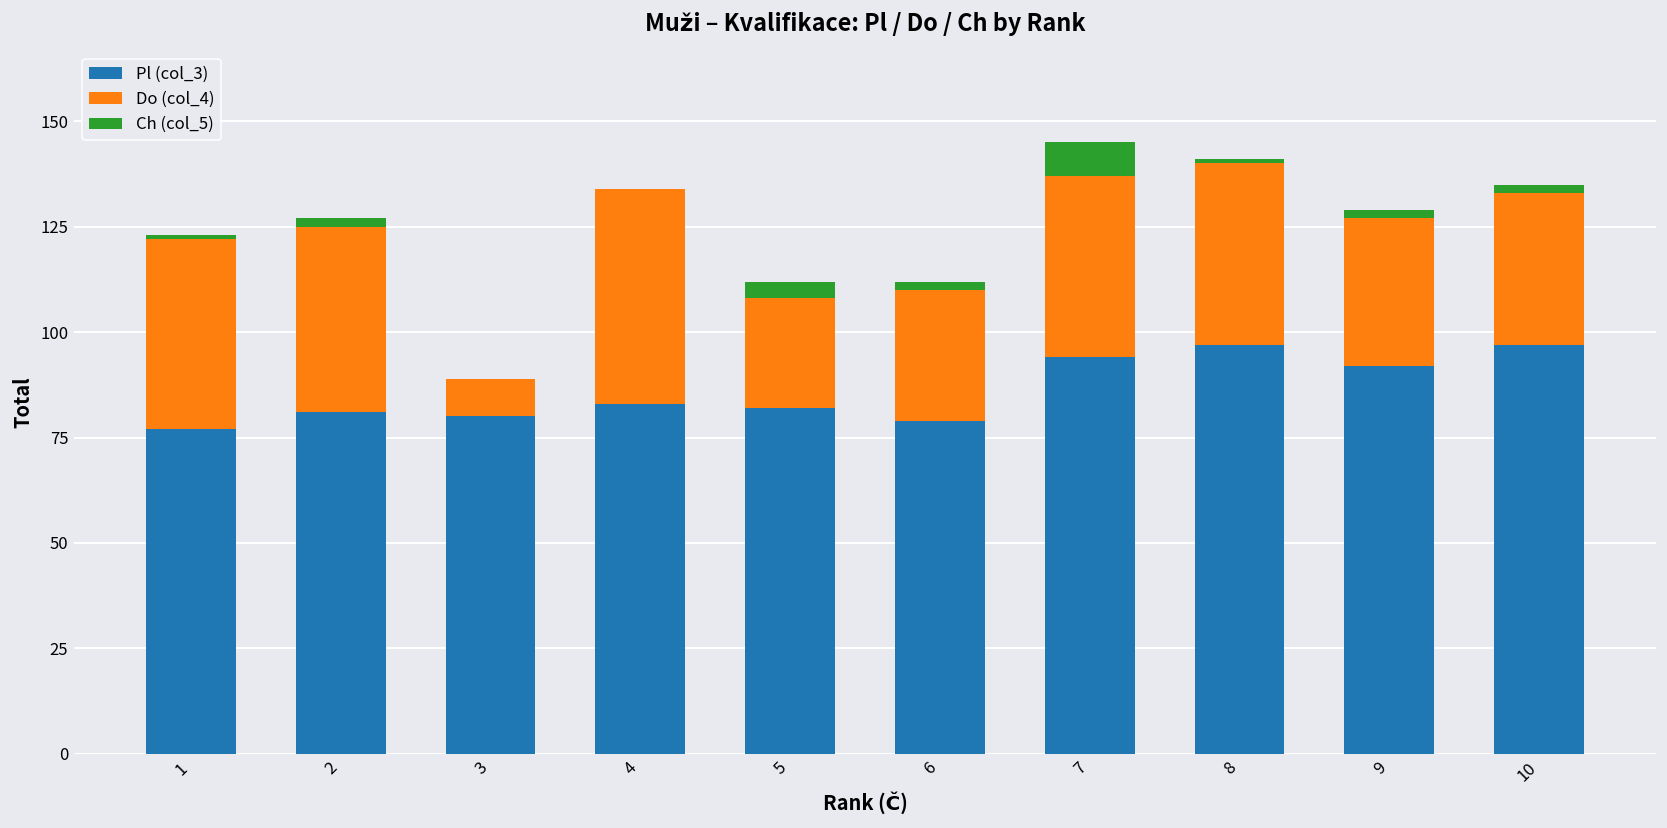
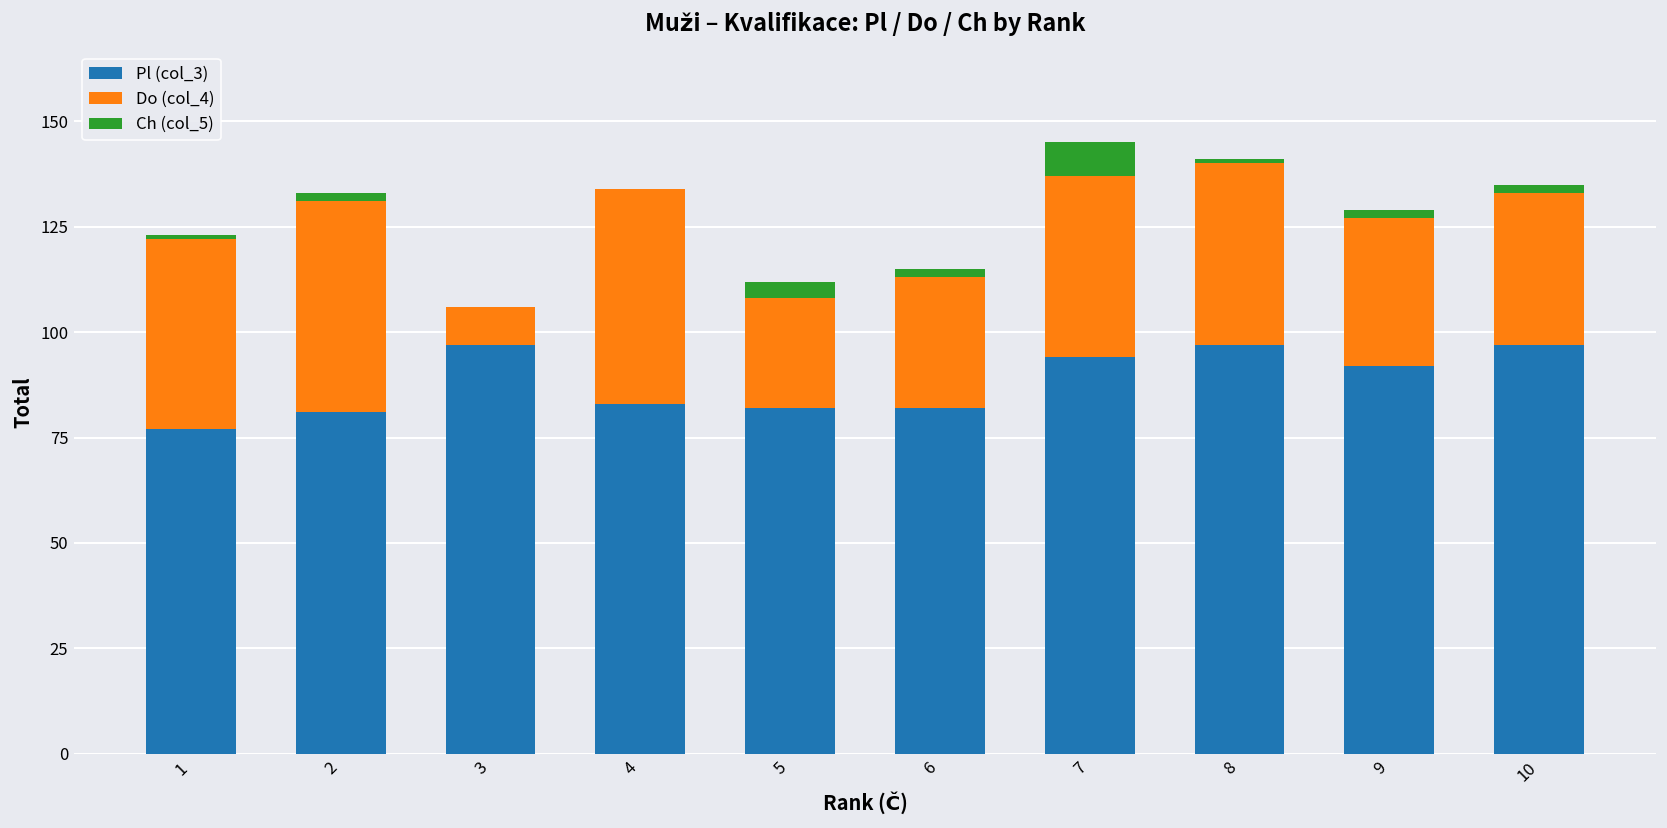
  {
    "Pl (col_3)": {
      "1": 77,
      "2": 81,
-     "3": 80,
+     "3": 97,
      "4": 83,
      "5": 82,
-     "6": 79,
+     "6": 82,
      "7": 94,
      "8": 97,
      "9": 92,
      "10": 97
    },
    "Do (col_4)": {
      "1": 45,
-     "2": 44,
+     "2": 50,
      "3": 9,
      "4": 51,
      "5": 26,
      "6": 31,
      "7": 43,
      "8": 43,
      "9": 35,
      "10": 36
    },
    "Ch (col_5)": {
      "1": 1,
      "2": 2,
      "3": 0,
      "4": 0,
      "5": 4,
      "6": 2,
      "7": 8,
      "8": 1,
      "9": 2,
      "10": 2
    }
  }
